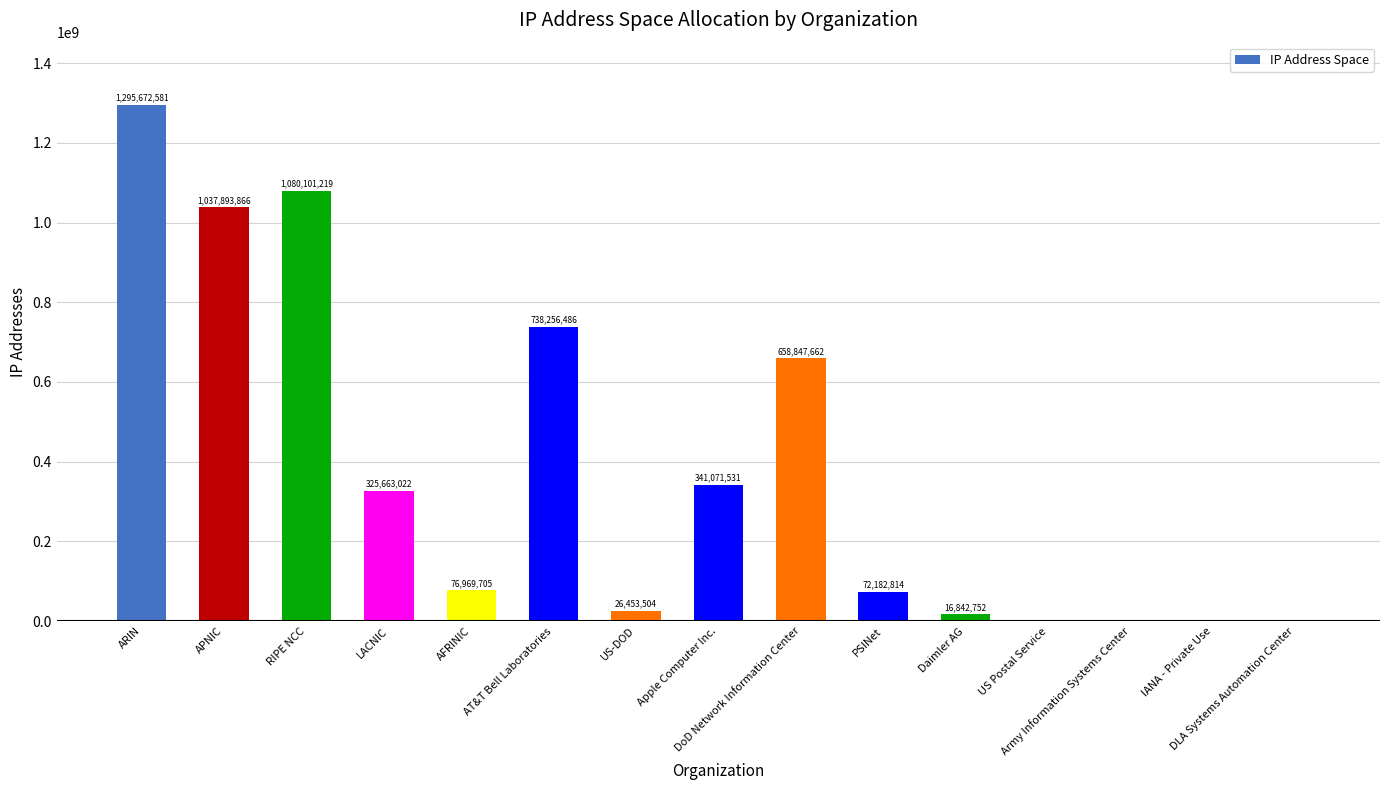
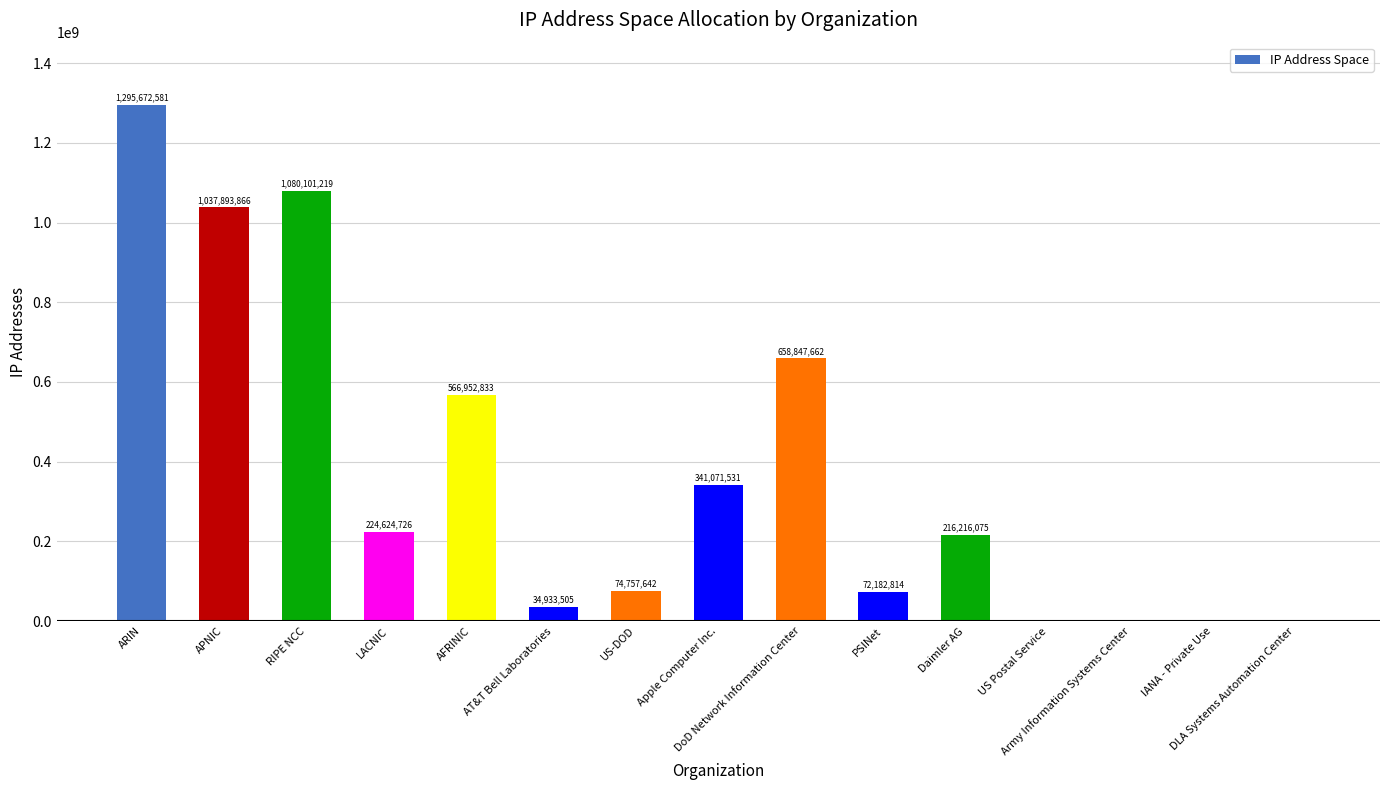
  {
    "ARIN": "1,295,672,581",
    "APNIC": "1,037,893,866",
    "RIPE NCC": "1,080,101,219",
-   "LACNIC": "325,663,022",
-   "AFRINIC": "76,969,705",
-   "AT&T Bell Laboratories": "738,256,486",
-   "US-DOD": "26,453,504",
+   "LACNIC": "224,624,726",
+   "AFRINIC": "566,952,833",
+   "AT&T Bell Laboratories": "34,933,505",
+   "US-DOD": "74,757,642",
    "Apple Computer Inc.": "341,071,531",
    "DoD Network Information Center": "658,847,662",
    "PSINet": "72,182,814",
-   "Daimler AG": "16,842,752"
+   "Daimler AG": "216,216,075"
  }
